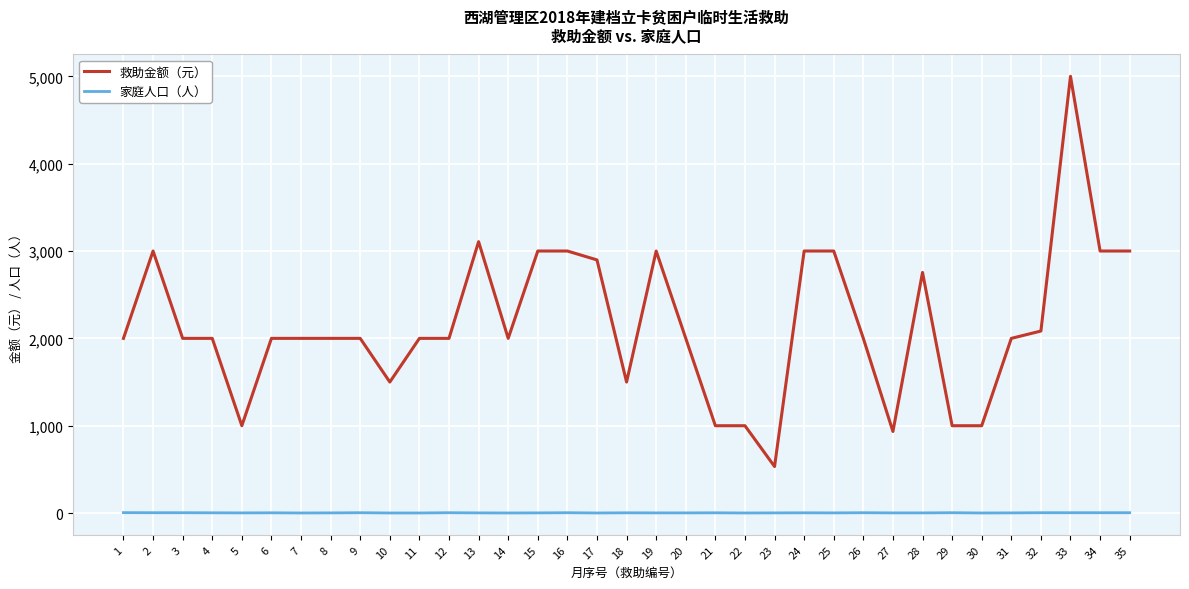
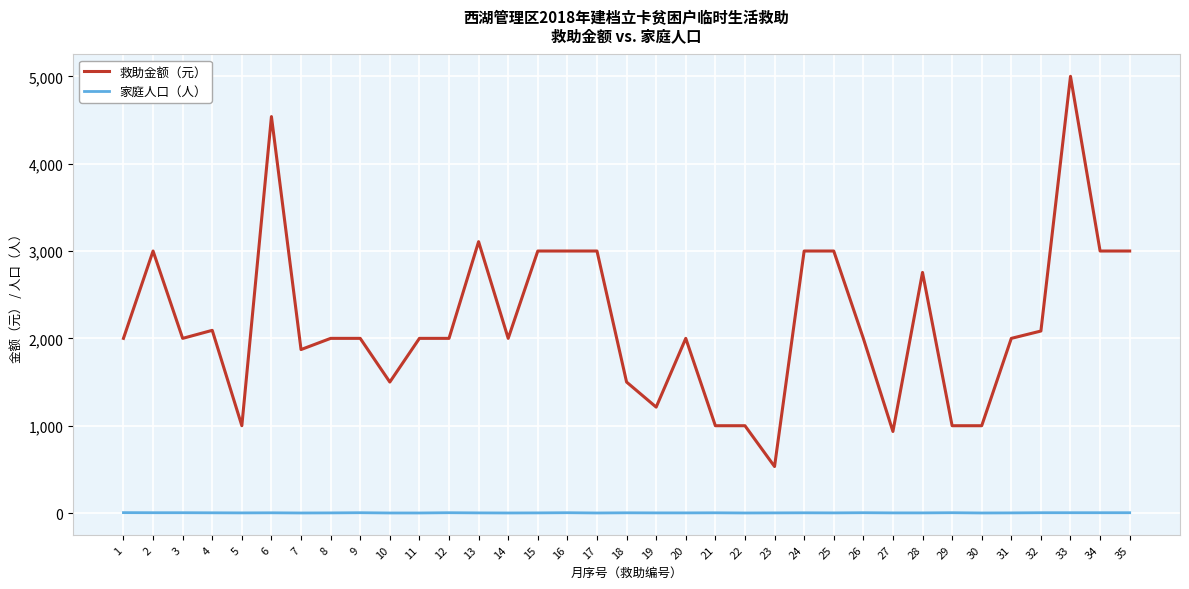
  {
    "救助金额（元）": {
      "1": "2,000",
      "2": "3,000",
      "3": "2,000",
-     "4": "2,000",
+     "4": "2,100",
      "5": "1,000",
-     "6": "2,000",
-     "7": "2,000",
+     "6": "4,500",
+     "7": "1,900",
      "8": "2,000",
      "9": "2,000",
      "10": "1,500",
      "11": "2,000",
      "12": "2,000",
      "13": "3,100",
      "14": "2,000",
      "15": "3,000",
      "16": "3,000",
-     "17": "2,900",
+     "17": "3,000",
      "18": "1,500",
-     "19": "3,000",
+     "19": "1,200",
      "20": "2,000",
      "21": "1,000",
      "22": "1,000",
      "23": "500",
      "24": "3,000",
      "25": "3,000",
      "26": "2,000",
      "27": "900",
      "28": "2,800",
      "29": "1,000",
      "30": "1,000",
      "31": "2,000",
      "32": "2,100",
      "33": "5,000",
      "34": "3,000",
      "35": "3,000"
    },
    "家庭人口（人）": {
      "1": "0",
      "2": "0",
      "3": "0",
      "4": "0",
      "5": "0",
      "6": "0",
      "7": "0",
      "8": "0",
      "9": "0",
      "10": "0",
      "11": "0",
      "12": "0",
      "13": "0",
      "14": "0",
      "15": "0",
      "16": "0",
      "17": "0",
      "18": "0",
      "19": "0",
      "20": "0",
      "21": "0",
      "22": "0",
      "23": "0",
      "24": "0",
      "25": "0",
      "26": "0",
      "27": "0",
      "28": "0",
      "29": "0",
      "30": "0",
      "31": "0",
      "32": "0",
      "33": "0",
      "34": "0",
      "35": "0"
    }
  }
